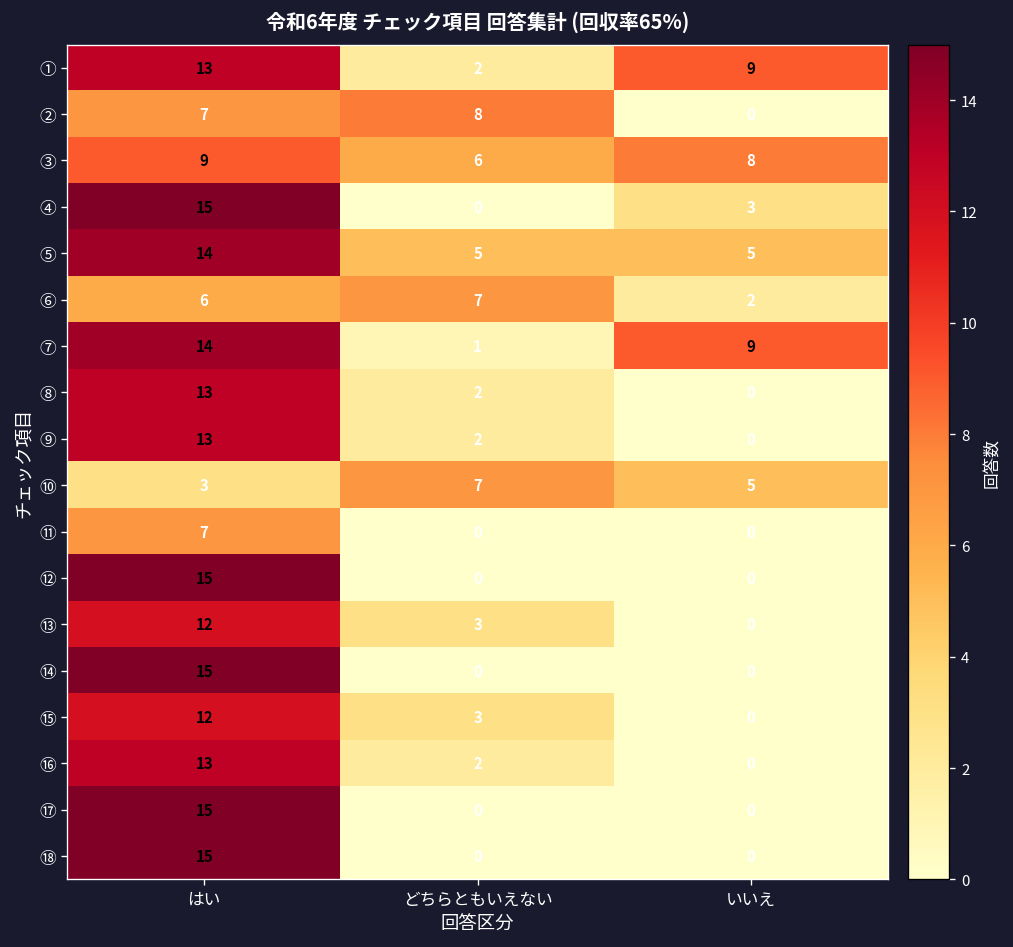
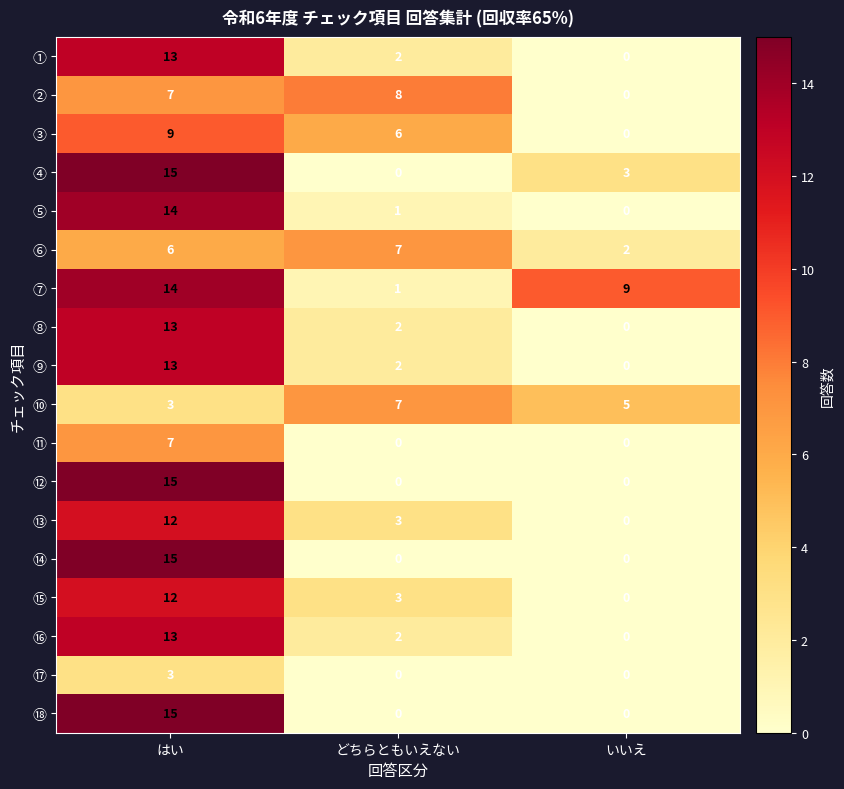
  {
    "①": {
      "はい": 13,
      "どちらともいえない": 2,
-     "いいえ": 9
+     "いいえ": 0
    },
    "②": {
      "はい": 7,
      "どちらともいえない": 8,
      "いいえ": 0
    },
    "③": {
      "はい": 9,
      "どちらともいえない": 6,
-     "いいえ": 8
+     "いいえ": 0
    },
    "④": {
      "はい": 15,
      "どちらともいえない": 0,
      "いいえ": 3
    },
    "⑤": {
      "はい": 14,
-     "どちらともいえない": 5,
-     "いいえ": 5
+     "どちらともいえない": 1,
+     "いいえ": 0
    },
    "⑥": {
      "はい": 6,
      "どちらともいえない": 7,
      "いいえ": 2
    },
    "⑦": {
      "はい": 14,
      "どちらともいえない": 1,
      "いいえ": 9
    },
    "⑧": {
      "はい": 13,
      "どちらともいえない": 2,
      "いいえ": 0
    },
    "⑨": {
      "はい": 13,
      "どちらともいえない": 2,
      "いいえ": 0
    },
    "⑩": {
      "はい": 3,
      "どちらともいえない": 7,
      "いいえ": 5
    },
    "⑪": {
      "はい": 7,
      "どちらともいえない": 0,
      "いいえ": 0
    },
    "⑫": {
      "はい": 15,
      "どちらともいえない": 0,
      "いいえ": 0
    },
    "⑬": {
      "はい": 12,
      "どちらともいえない": 3,
      "いいえ": 0
    },
    "⑭": {
      "はい": 15,
      "どちらともいえない": 0,
      "いいえ": 0
    },
    "⑮": {
      "はい": 12,
      "どちらともいえない": 3,
      "いいえ": 0
    },
    "⑯": {
      "はい": 13,
      "どちらともいえない": 2,
      "いいえ": 0
    },
    "⑰": {
-     "はい": 15,
+     "はい": 3,
      "どちらともいえない": 0,
      "いいえ": 0
    },
    "⑱": {
      "はい": 15,
      "どちらともいえない": 0,
      "いいえ": 0
    }
  }
